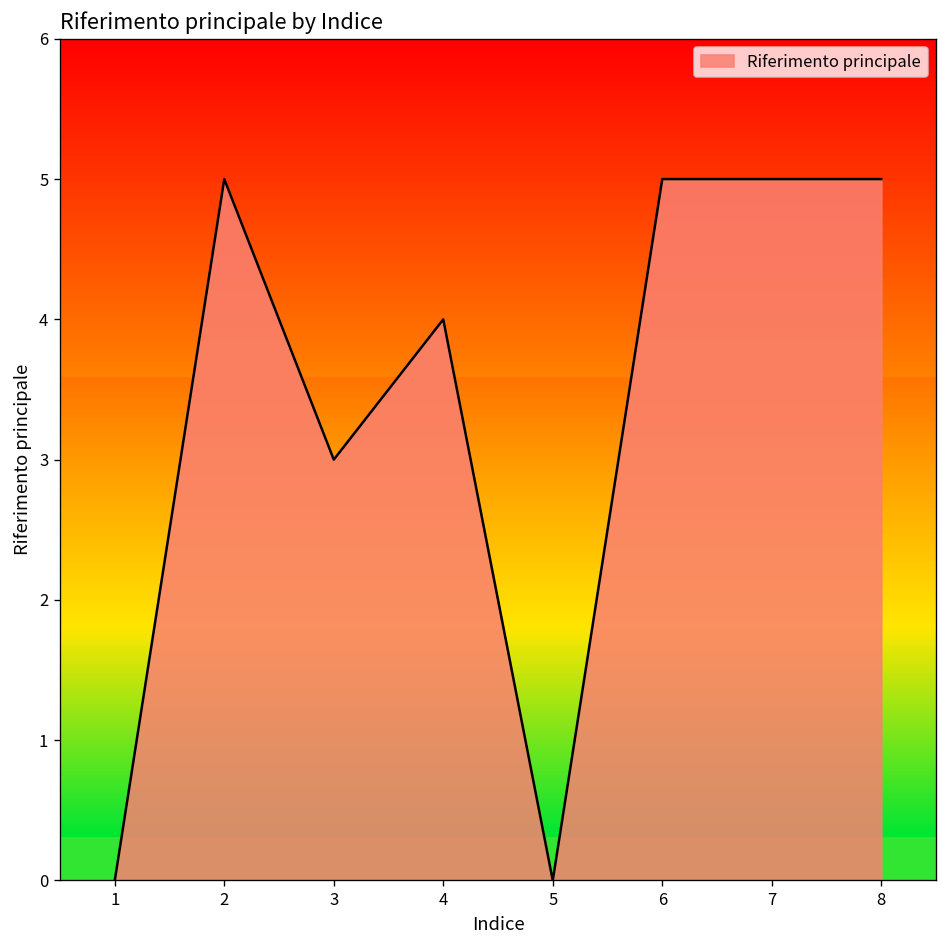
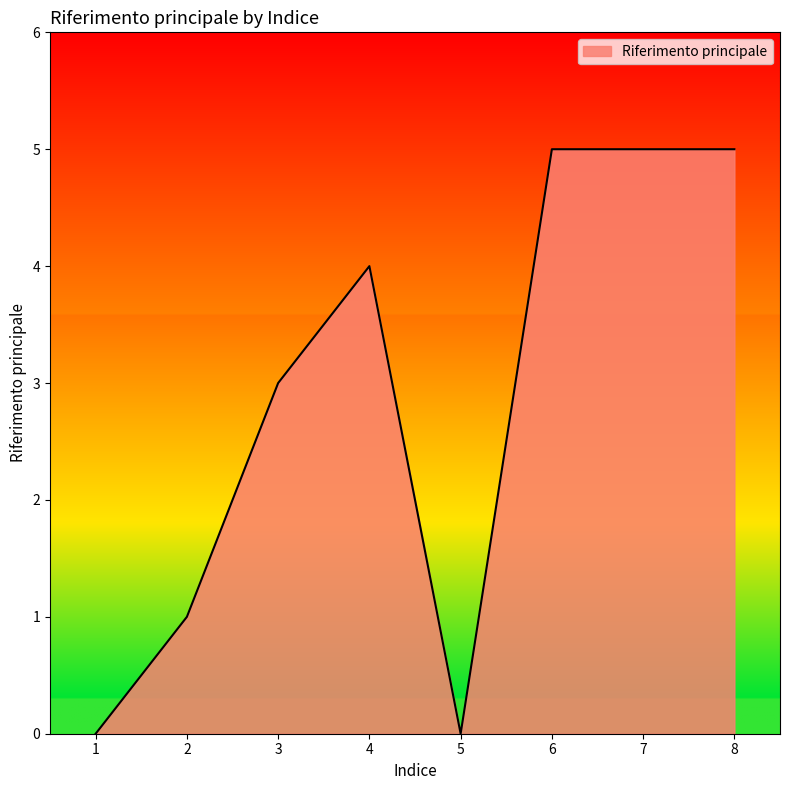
  {
    "1": 0,
-   "2": 5,
+   "2": 1,
    "3": 3,
    "4": 4,
    "5": 0,
    "6": 5,
    "7": 5,
    "8": 5
  }
